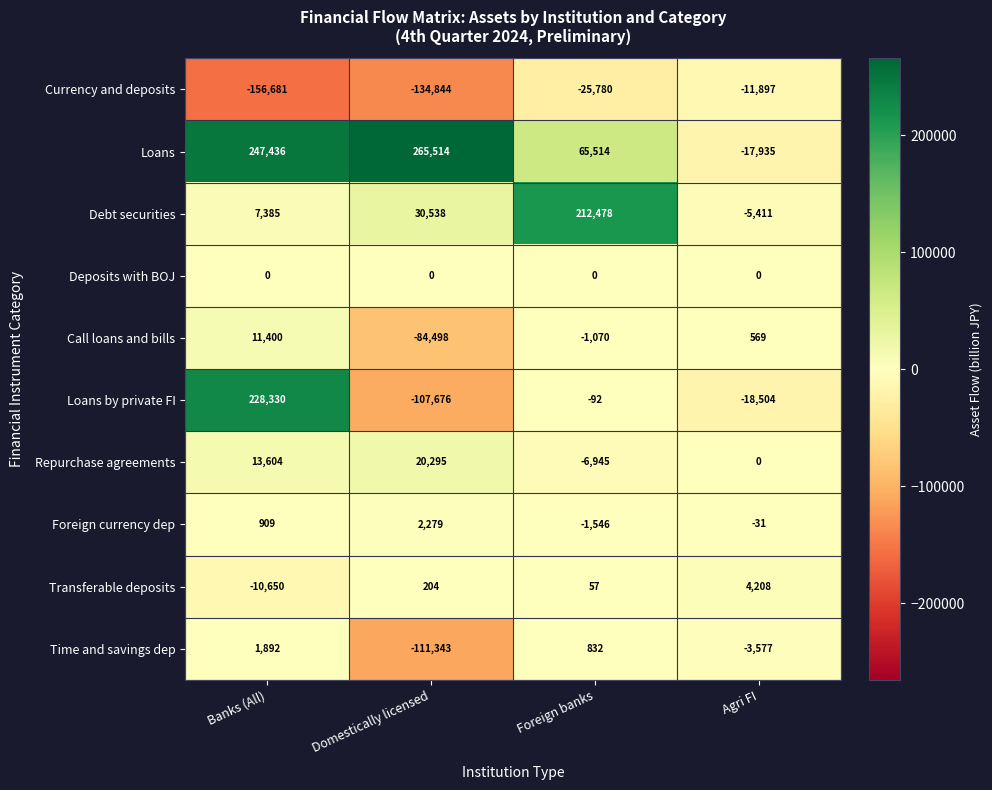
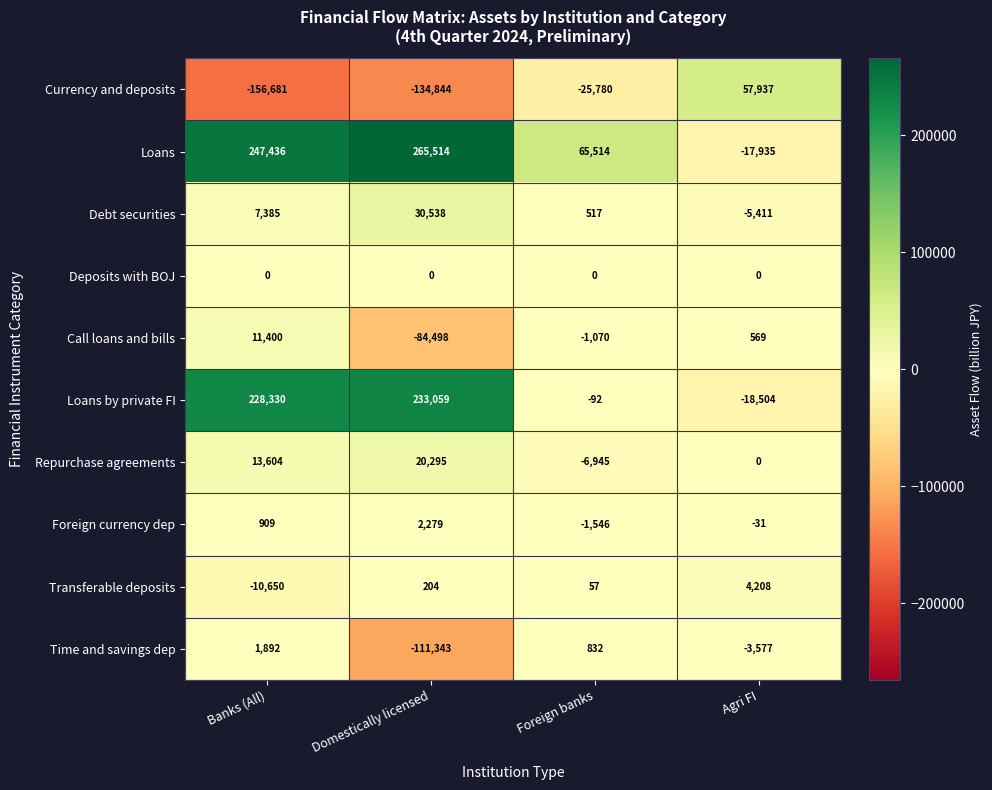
  {
    "Currency and deposits": {
      "Banks (All)": "-156,681",
      "Domestically licensed": "-134,844",
      "Foreign banks": "-25,780",
-     "Agri FI": "-11,897"
+     "Agri FI": "57,937"
    },
    "Loans": {
      "Banks (All)": "247,436",
      "Domestically licensed": "265,514",
      "Foreign banks": "65,514",
      "Agri FI": "-17,935"
    },
    "Debt securities": {
      "Banks (All)": "7,385",
      "Domestically licensed": "30,538",
-     "Foreign banks": "212,478",
+     "Foreign banks": "517",
      "Agri FI": "-5,411"
    },
    "Deposits with BOJ": {
      "Banks (All)": "0",
      "Domestically licensed": "0",
      "Foreign banks": "0",
      "Agri FI": "0"
    },
    "Call loans and bills": {
      "Banks (All)": "11,400",
      "Domestically licensed": "-84,498",
      "Foreign banks": "-1,070",
      "Agri FI": "569"
    },
    "Loans by private FI": {
      "Banks (All)": "228,330",
-     "Domestically licensed": "-107,676",
+     "Domestically licensed": "233,059",
      "Foreign banks": "-92",
      "Agri FI": "-18,504"
    },
    "Repurchase agreements": {
      "Banks (All)": "13,604",
      "Domestically licensed": "20,295",
      "Foreign banks": "-6,945",
      "Agri FI": "0"
    },
    "Foreign currency dep": {
      "Banks (All)": "909",
      "Domestically licensed": "2,279",
      "Foreign banks": "-1,546",
      "Agri FI": "-31"
    },
    "Transferable deposits": {
      "Banks (All)": "-10,650",
      "Domestically licensed": "204",
      "Foreign banks": "57",
      "Agri FI": "4,208"
    },
    "Time and savings dep": {
      "Banks (All)": "1,892",
      "Domestically licensed": "-111,343",
      "Foreign banks": "832",
      "Agri FI": "-3,577"
    }
  }
